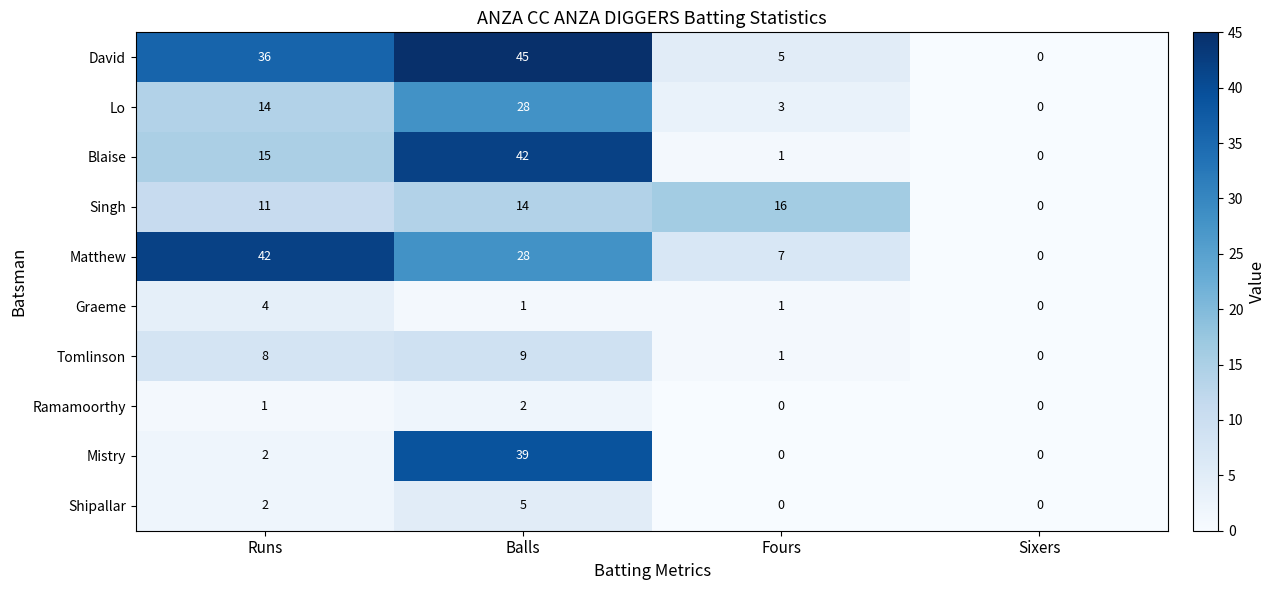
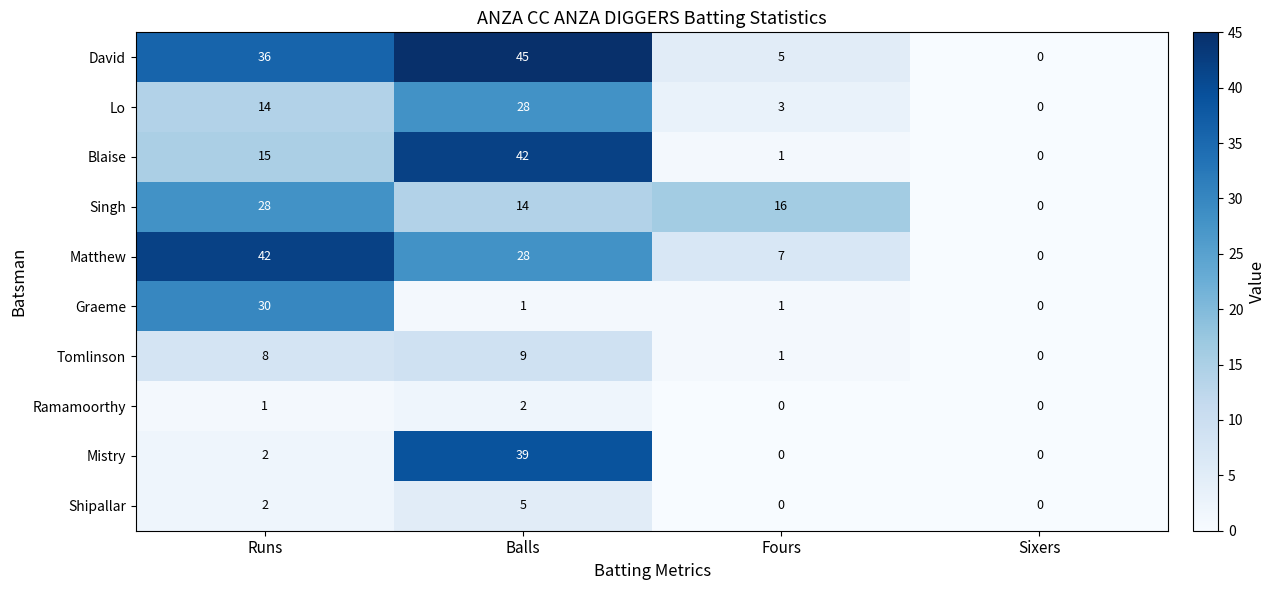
  {
    "David": {
      "Runs": 36,
      "Balls": 45,
      "Fours": 5,
      "Sixers": 0
    },
    "Lo": {
      "Runs": 14,
      "Balls": 28,
      "Fours": 3,
      "Sixers": 0
    },
    "Blaise": {
      "Runs": 15,
      "Balls": 42,
      "Fours": 1,
      "Sixers": 0
    },
    "Singh": {
-     "Runs": 11,
+     "Runs": 28,
      "Balls": 14,
      "Fours": 16,
      "Sixers": 0
    },
    "Matthew": {
      "Runs": 42,
      "Balls": 28,
      "Fours": 7,
      "Sixers": 0
    },
    "Graeme": {
-     "Runs": 4,
+     "Runs": 30,
      "Balls": 1,
      "Fours": 1,
      "Sixers": 0
    },
    "Tomlinson": {
      "Runs": 8,
      "Balls": 9,
      "Fours": 1,
      "Sixers": 0
    },
    "Ramamoorthy": {
      "Runs": 1,
      "Balls": 2,
      "Fours": 0,
      "Sixers": 0
    },
    "Mistry": {
      "Runs": 2,
      "Balls": 39,
      "Fours": 0,
      "Sixers": 0
    },
    "Shipallar": {
      "Runs": 2,
      "Balls": 5,
      "Fours": 0,
      "Sixers": 0
    }
  }
